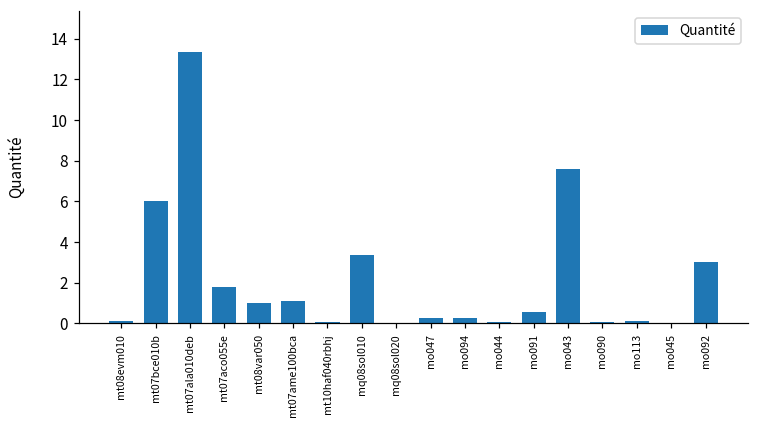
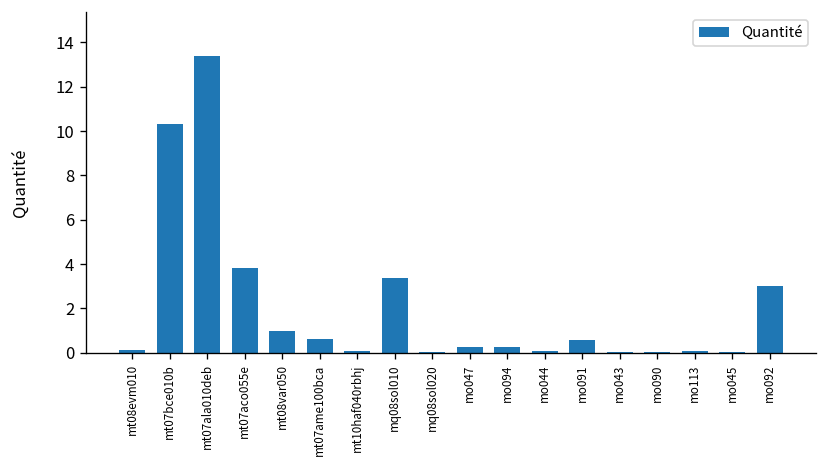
  {
-   "mt07bce010b": 6.0,
+   "mt07bce010b": 10.3,
    "mt07ala010deb": 13.4,
-   "mt07aco055e": 1.8,
+   "mt07aco055e": 3.8,
    "mt08var050": 1.0,
-   "mt07ame100bca": 1.1,
+   "mt07ame100bca": 0.6,
    "mq08sol010": 3.4,
    "mo047": 0.2,
    "mo094": 0.2,
    "mo091": 0.6,
-   "mo043": 7.6,
+   "mo043": 0.1,
    "mo092": 3.0
  }
